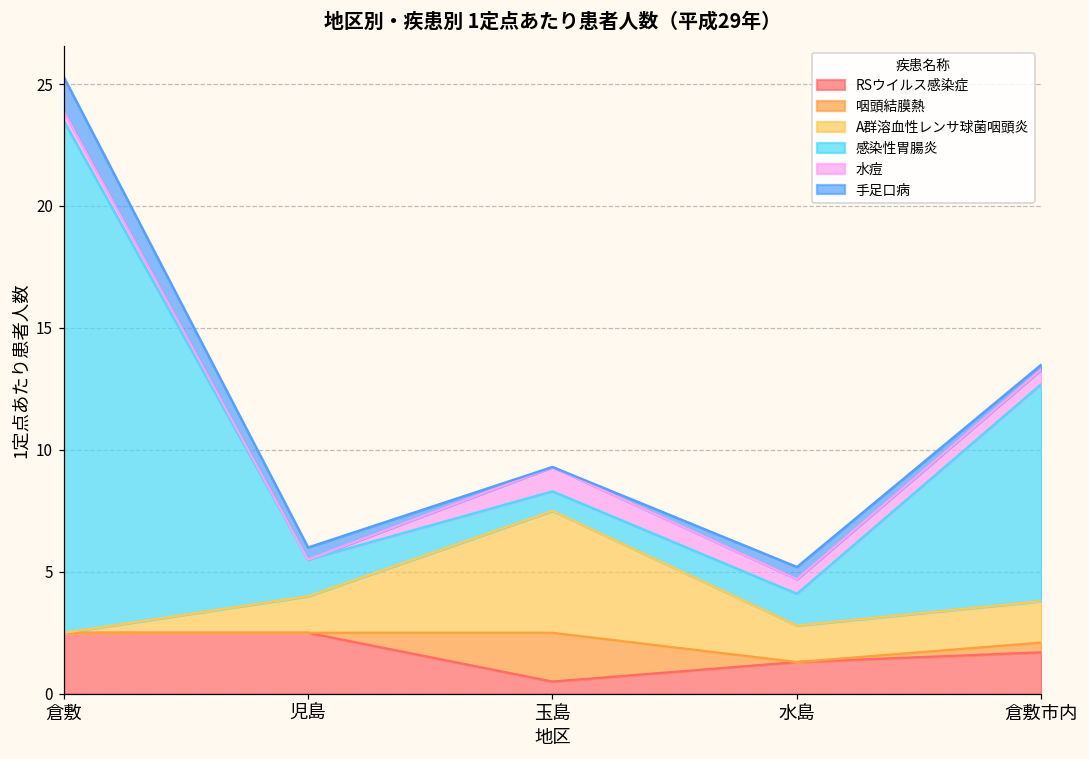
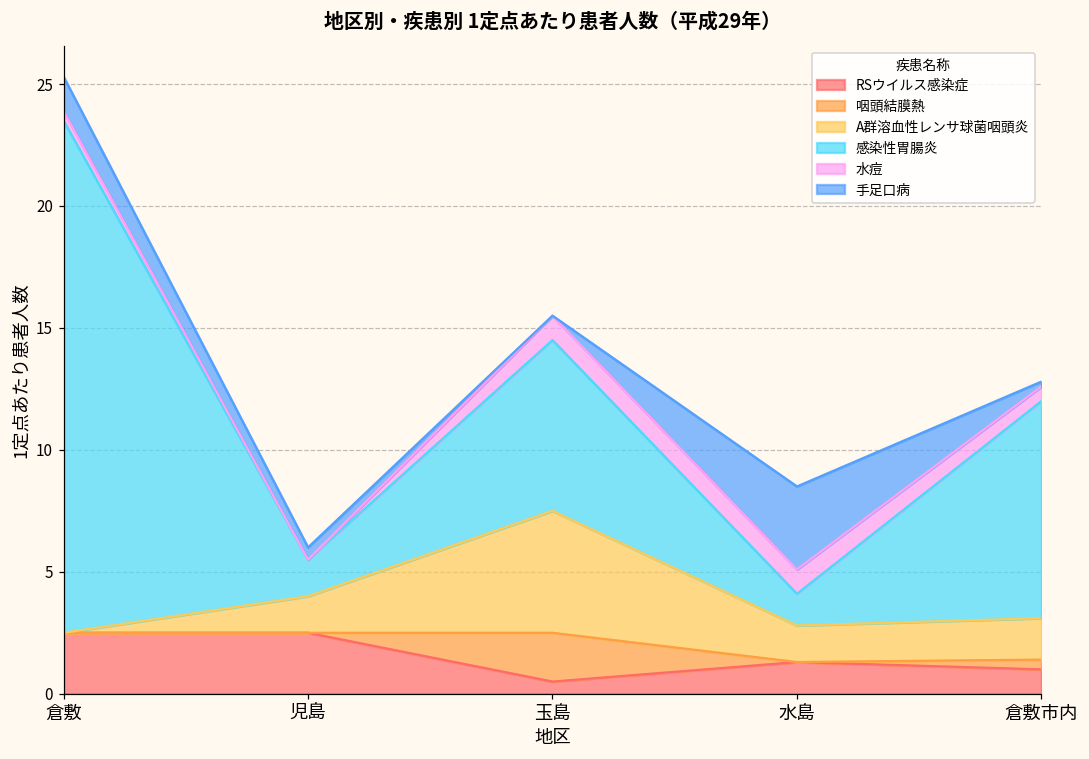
  {
    "RSウイルス感染症": {
      "玉島": 0.5,
-     "倉敷市内": 1.7
+     "倉敷市内": 1.0
    },
    "感染性胃腸炎": {
      "倉敷": 21.0,
-     "玉島": 0.8,
+     "玉島": 7.0,
      "水島": 1.3,
      "倉敷市内": 8.9
    },
    "水痘": {
      "倉敷": 0.4,
-     "水島": 0.6,
+     "水島": 1.0,
      "倉敷市内": 0.6
    },
    "手足口病": {
      "倉敷": 1.4,
      "児島": 0.5,
-     "水島": 0.5,
+     "水島": 3.4,
      "倉敷市内": 0.2
    }
  }
